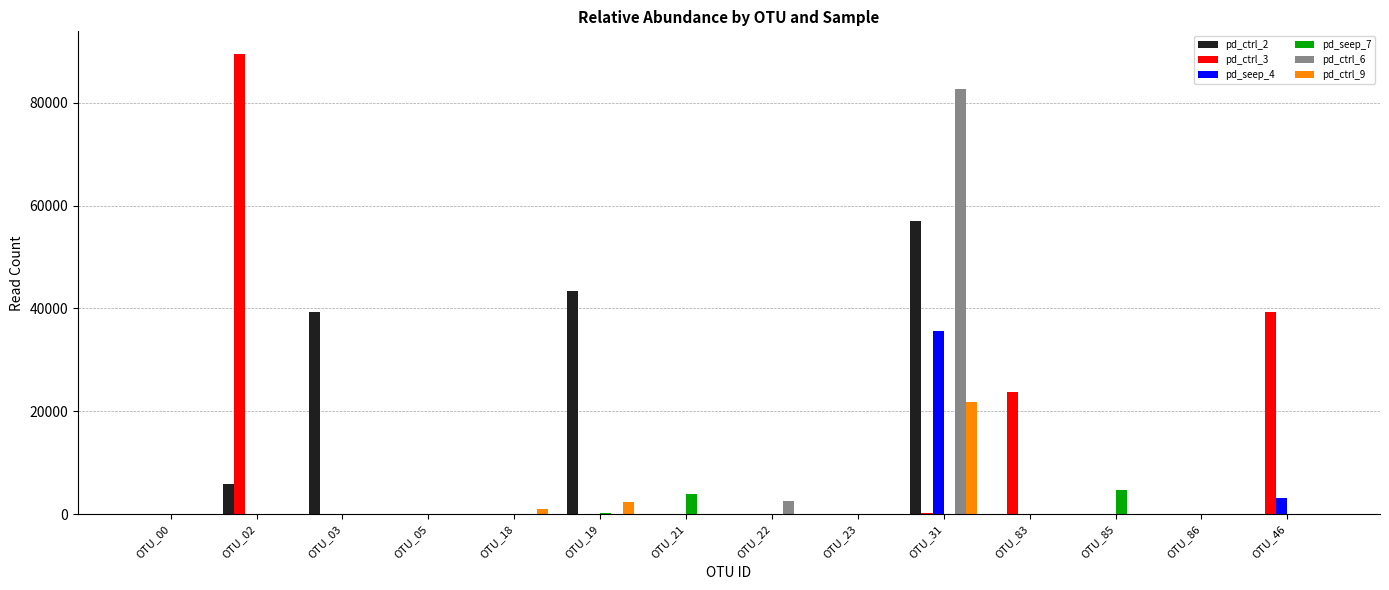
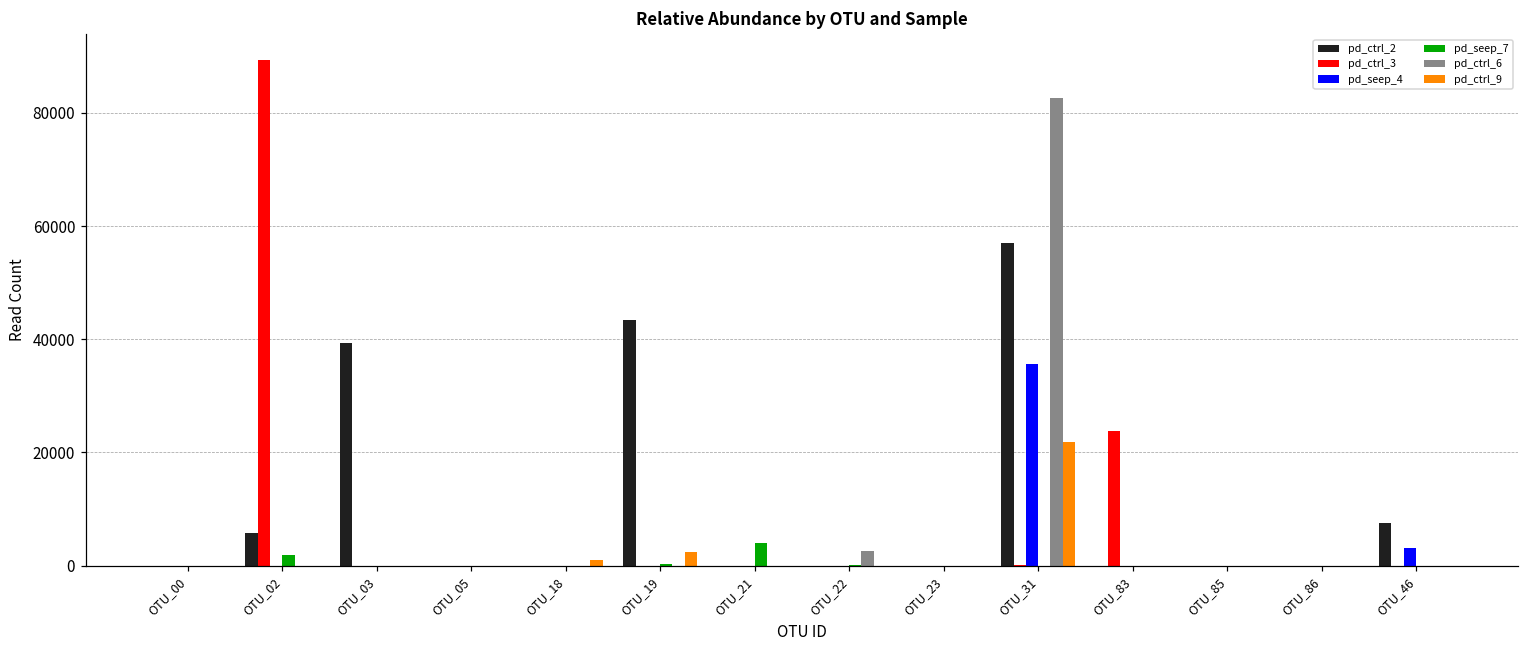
  {
    "pd_ctrl_2": {
      "OTU_00": 0,
      "OTU_02": 6000,
      "OTU_03": 39000,
      "OTU_05": 0,
      "OTU_18": 0,
      "OTU_19": 43000,
      "OTU_21": 0,
      "OTU_22": 0,
      "OTU_23": 0,
      "OTU_31": 57000,
      "OTU_83": 0,
      "OTU_85": 0,
      "OTU_86": 0,
-     "OTU_46": 0
+     "OTU_46": 8000
    },
    "pd_ctrl_3": {
      "OTU_00": 0,
      "OTU_02": 89000,
      "OTU_03": 0,
      "OTU_05": 0,
      "OTU_18": 0,
      "OTU_19": 0,
      "OTU_21": 0,
      "OTU_22": 0,
      "OTU_23": 0,
      "OTU_83": 24000,
      "OTU_85": 0,
      "OTU_86": 0,
-     "OTU_46": 39000
+     "OTU_46": 0
    },
    "pd_seep_4": {
      "OTU_00": 0,
      "OTU_02": 0,
      "OTU_03": 0,
      "OTU_18": 0,
      "OTU_19": 0,
      "OTU_21": 0,
      "OTU_22": 0,
      "OTU_23": 0,
      "OTU_31": 36000,
      "OTU_83": 0,
      "OTU_85": 0,
      "OTU_86": 0,
      "OTU_46": 3000
    },
    "pd_seep_7": {
      "OTU_00": 0,
-     "OTU_02": 0,
+     "OTU_02": 2000,
      "OTU_03": 0,
      "OTU_05": 0,
      "OTU_18": 0,
      "OTU_21": 4000,
      "OTU_31": 0,
      "OTU_83": 0,
-     "OTU_85": 5000,
+     "OTU_85": 0,
      "OTU_86": 0,
      "OTU_46": 0
    },
    "pd_ctrl_6": {
      "OTU_00": 0,
      "OTU_03": 0,
      "OTU_18": 0,
      "OTU_19": 0,
      "OTU_21": 0,
      "OTU_22": 3000,
      "OTU_23": 0,
      "OTU_31": 83000,
      "OTU_83": 0,
      "OTU_85": 0,
      "OTU_86": 0,
      "OTU_46": 0
    },
    "pd_ctrl_9": {
      "OTU_00": 0,
      "OTU_02": 0,
      "OTU_05": 0,
      "OTU_18": 1000,
      "OTU_19": 2000,
      "OTU_21": 0,
      "OTU_22": 0,
      "OTU_31": 22000,
      "OTU_83": 0,
      "OTU_86": 0,
      "OTU_46": 0
    }
  }
